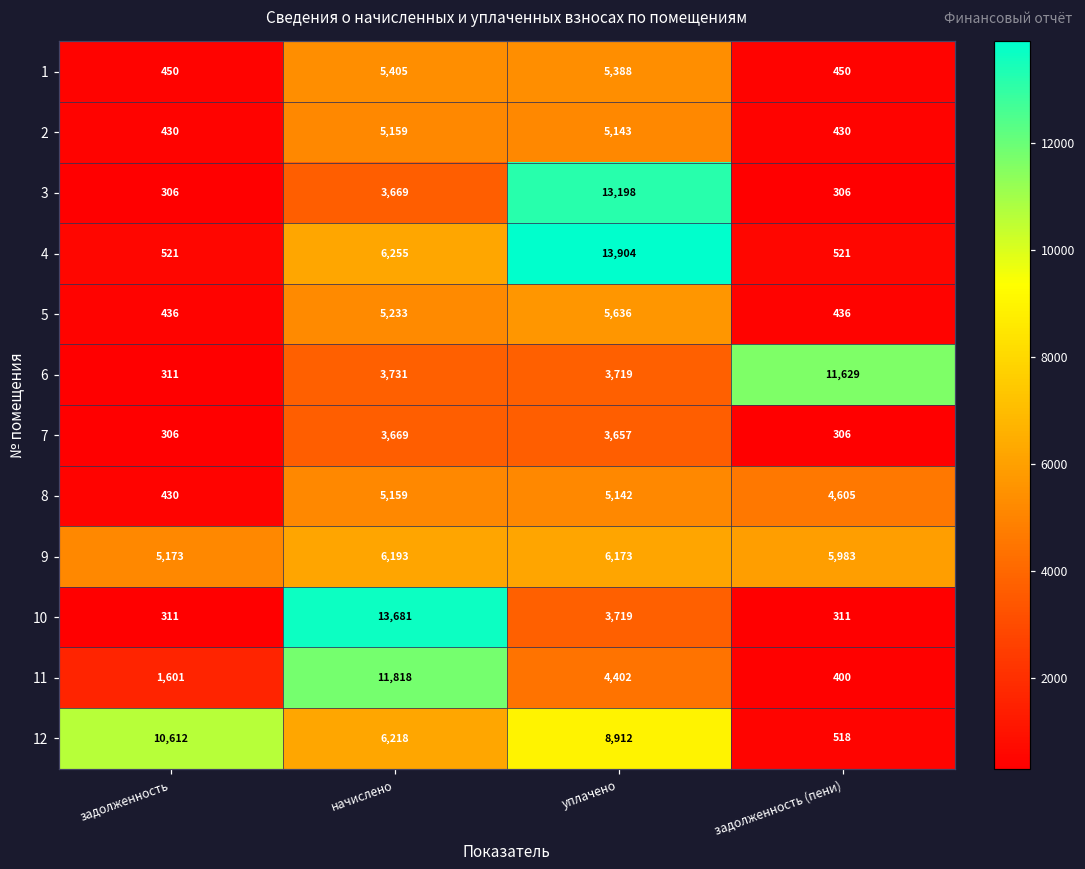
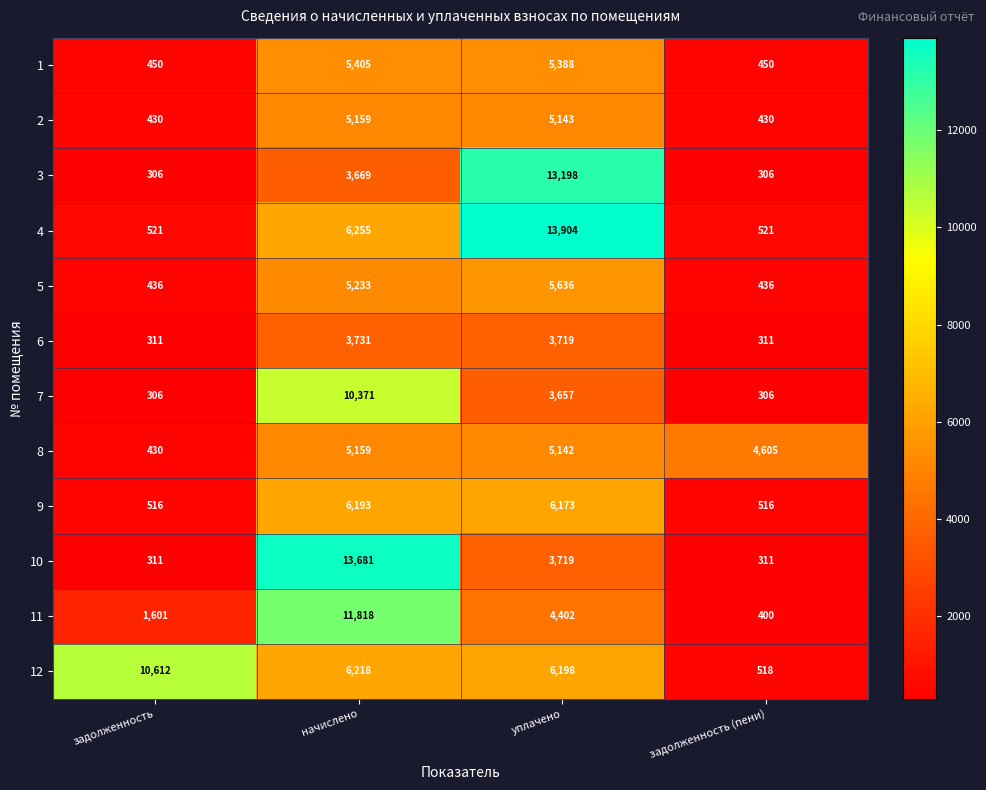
  {
    "1": {
      "задолженность": "450",
      "начислено": "5,405",
      "уплачено": "5,388",
      "задолженность (пени)": "450"
    },
    "2": {
      "задолженность": "430",
      "начислено": "5,159",
      "уплачено": "5,143",
      "задолженность (пени)": "430"
    },
    "3": {
      "задолженность": "306",
      "начислено": "3,669",
      "уплачено": "13,198",
      "задолженность (пени)": "306"
    },
    "4": {
      "задолженность": "521",
      "начислено": "6,255",
      "уплачено": "13,904",
      "задолженность (пени)": "521"
    },
    "5": {
      "задолженность": "436",
      "начислено": "5,233",
      "уплачено": "5,636",
      "задолженность (пени)": "436"
    },
    "6": {
      "задолженность": "311",
      "начислено": "3,731",
      "уплачено": "3,719",
-     "задолженность (пени)": "11,629"
+     "задолженность (пени)": "311"
    },
    "7": {
      "задолженность": "306",
-     "начислено": "3,669",
+     "начислено": "10,371",
      "уплачено": "3,657",
      "задолженность (пени)": "306"
    },
    "8": {
      "задолженность": "430",
      "начислено": "5,159",
      "уплачено": "5,142",
      "задолженность (пени)": "4,605"
    },
    "9": {
-     "задолженность": "5,173",
+     "задолженность": "516",
      "начислено": "6,193",
      "уплачено": "6,173",
-     "задолженность (пени)": "5,983"
+     "задолженность (пени)": "516"
    },
    "10": {
      "задолженность": "311",
      "начислено": "13,681",
      "уплачено": "3,719",
      "задолженность (пени)": "311"
    },
    "11": {
      "задолженность": "1,601",
      "начислено": "11,818",
      "уплачено": "4,402",
      "задолженность (пени)": "400"
    },
    "12": {
      "задолженность": "10,612",
      "начислено": "6,218",
-     "уплачено": "8,912",
+     "уплачено": "6,198",
      "задолженность (пени)": "518"
    }
  }
